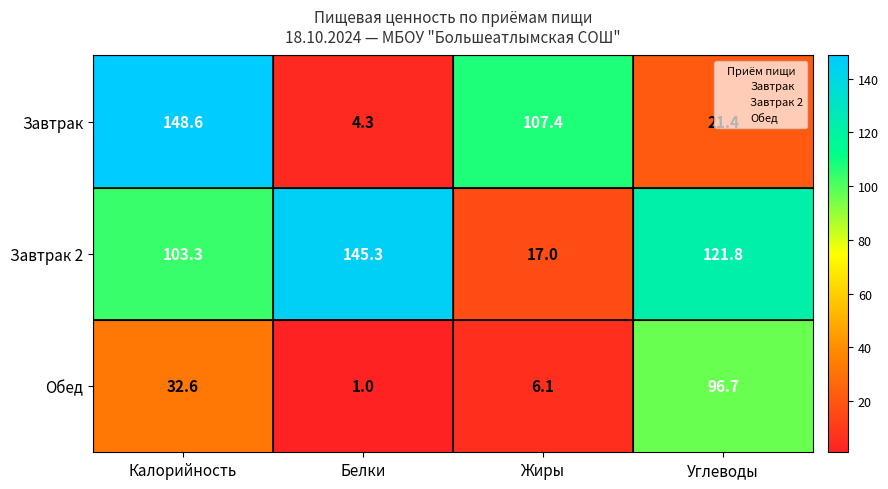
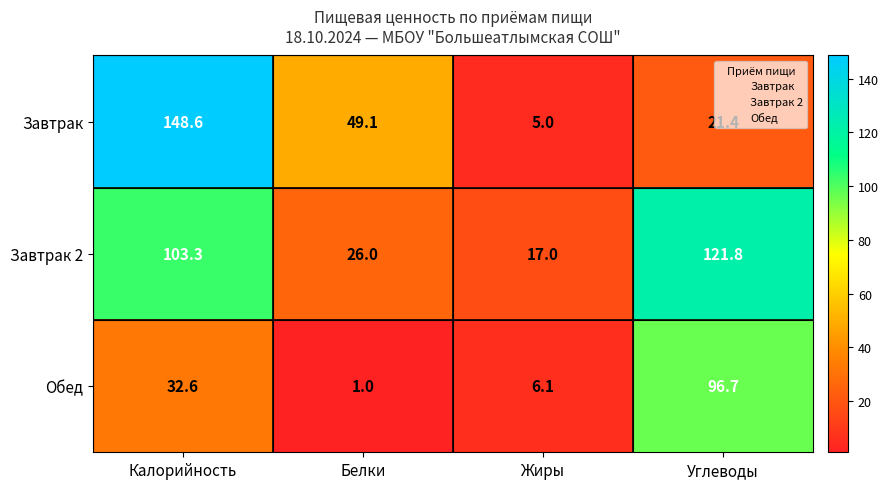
  {
    "Завтрак": {
      "Калорийность": 148.6,
-     "Белки": 4.3,
-     "Жиры": 107.4
+     "Белки": 49.1,
+     "Жиры": 5.0
    },
    "Завтрак 2": {
      "Калорийность": 103.3,
-     "Белки": 145.3,
+     "Белки": 26.0,
      "Жиры": 17.0,
      "Углеводы": 121.8
    },
    "Обед": {
      "Калорийность": 32.6,
      "Белки": 1.0,
      "Жиры": 6.1,
      "Углеводы": 96.7
    }
  }
